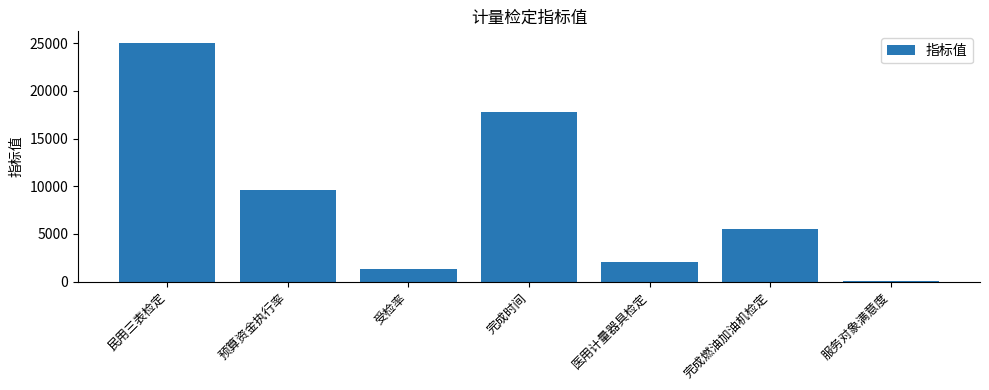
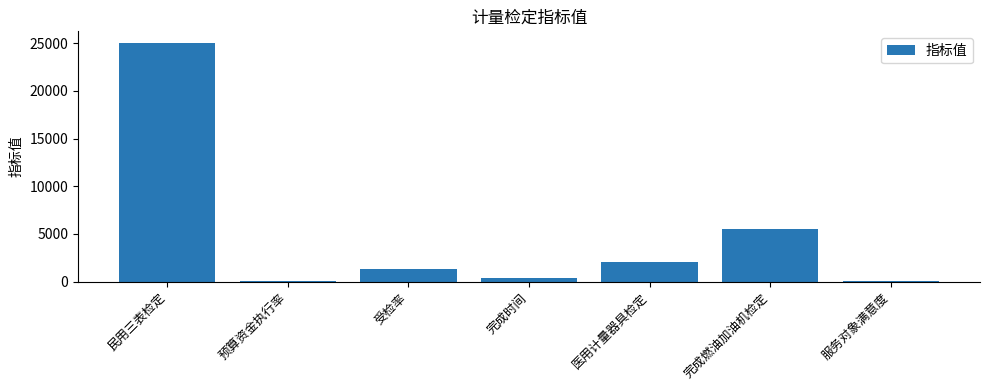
  {
    "民用三表检定": 25000,
-   "预算资金执行率": 10000,
+   "预算资金执行率": 0,
    "受检率": 1000,
-   "完成时间": 18000,
+   "完成时间": 0,
    "医用计量器具检定": 2000,
    "完成燃油加油机检定": 6000
  }
